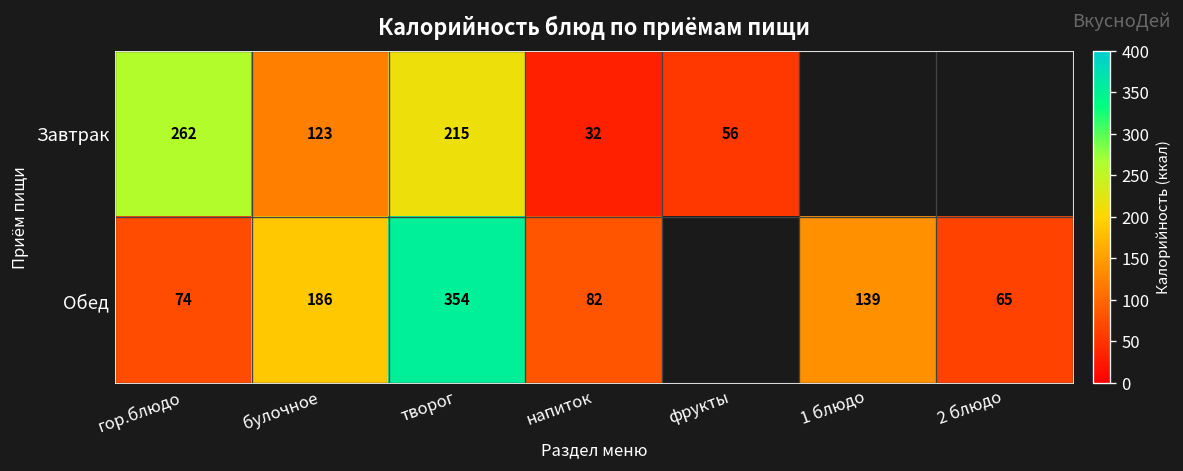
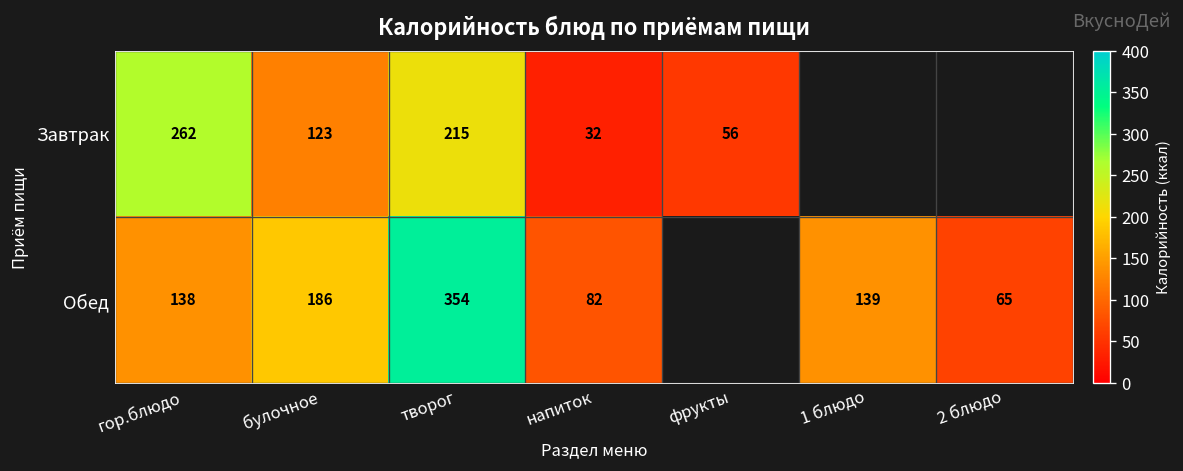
  {
    "Завтрак": {
      "гор.блюдо": 262,
      "булочное": 123,
      "творог": 215,
      "напиток": 32,
      "фрукты": 56
    },
    "Обед": {
-     "гор.блюдо": 74,
+     "гор.блюдо": 138,
      "булочное": 186,
      "творог": 354,
      "напиток": 82,
      "1 блюдо": 139,
      "2 блюдо": 65
    }
  }
